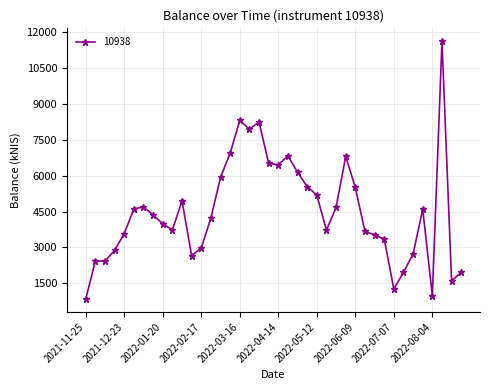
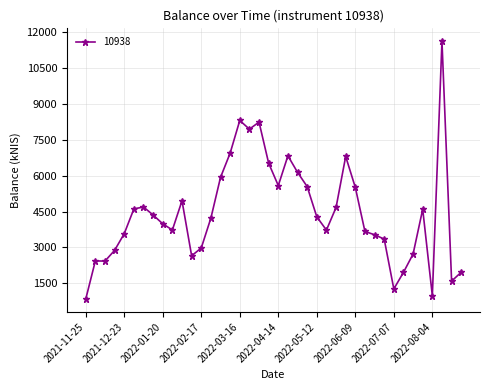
  {
    "2021-11-25": 800,
    "2021-12-23": 3600,
    "2022-01-20": 4000,
    "2022-02-17": 3000,
    "2022-03-16": 8300,
-   "2022-04-14": 6500,
-   "2022-05-12": 5200,
+   "2022-04-14": 5600,
+   "2022-05-12": 4300,
    "2022-06-09": 5500,
    "2022-07-07": 1300,
    "2022-08-04": 1000
  }
